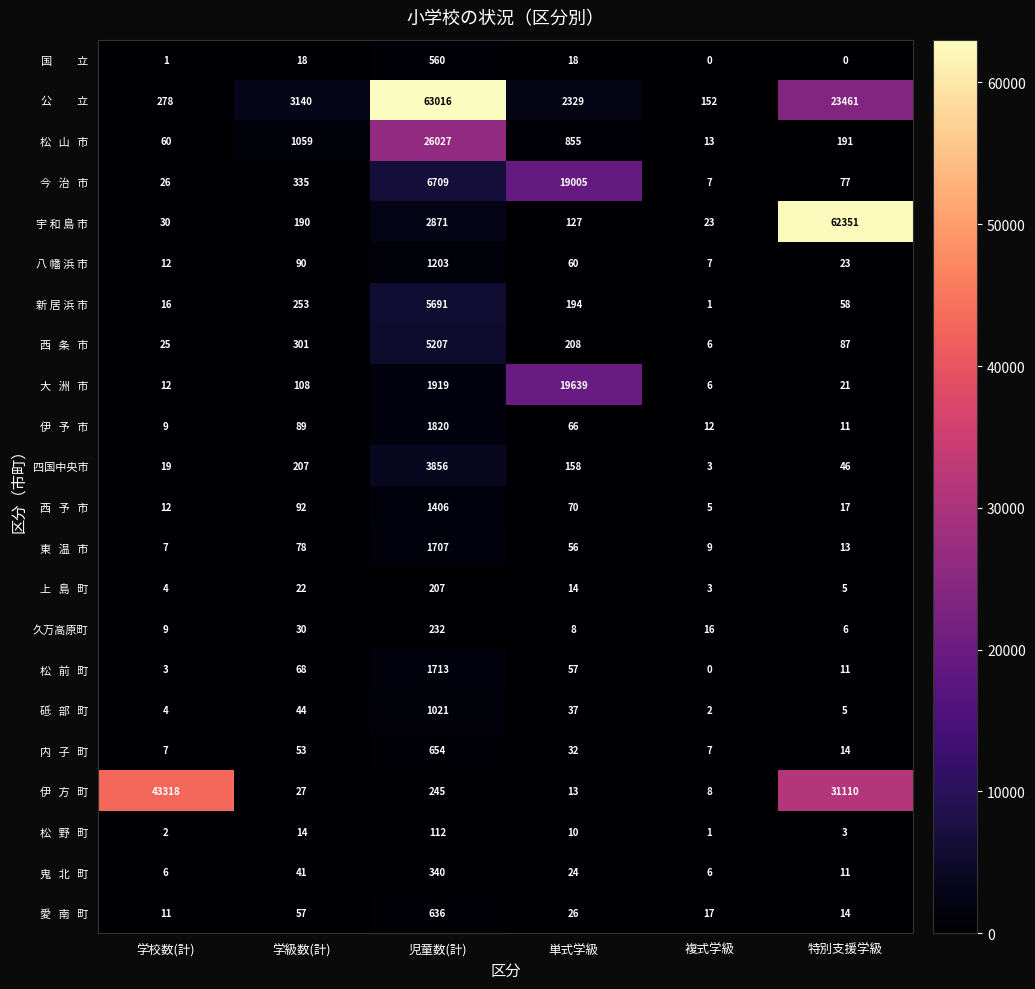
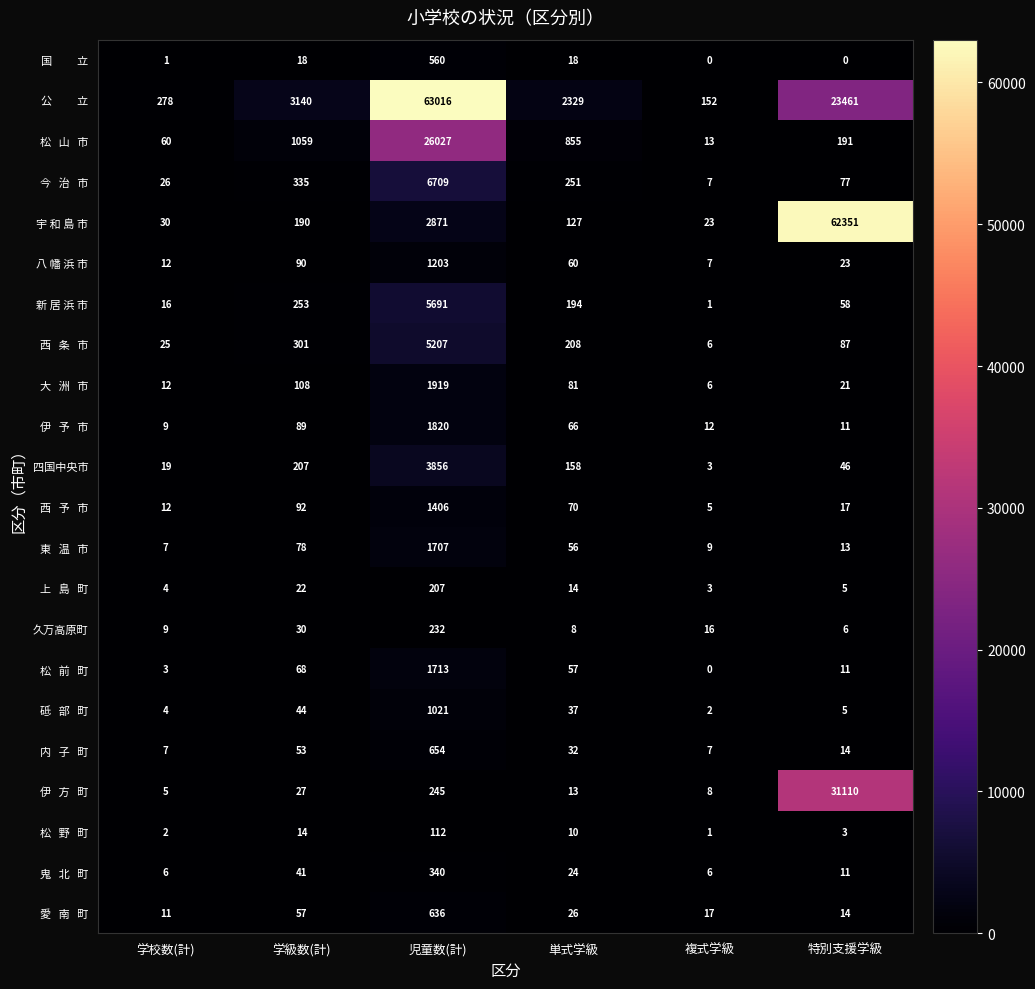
  {
    "国 立": {
      "学校数(計)": 1,
      "学級数(計)": 18,
      "児童数(計)": 560,
      "単式学級": 18,
      "複式学級": 0,
      "特別支援学級": 0
    },
    "公 立": {
      "学校数(計)": 278,
      "学級数(計)": 3140,
      "児童数(計)": 63016,
      "単式学級": 2329,
      "複式学級": 152,
      "特別支援学級": 23461
    },
    "松 山 市": {
      "学校数(計)": 60,
      "学級数(計)": 1059,
      "児童数(計)": 26027,
      "単式学級": 855,
      "複式学級": 13,
      "特別支援学級": 191
    },
    "今 治 市": {
      "学校数(計)": 26,
      "学級数(計)": 335,
      "児童数(計)": 6709,
-     "単式学級": 19005,
+     "単式学級": 251,
      "複式学級": 7,
      "特別支援学級": 77
    },
    "宇 和 島 市": {
      "学校数(計)": 30,
      "学級数(計)": 190,
      "児童数(計)": 2871,
      "単式学級": 127,
      "複式学級": 23,
      "特別支援学級": 62351
    },
    "八 幡 浜 市": {
      "学校数(計)": 12,
      "学級数(計)": 90,
      "児童数(計)": 1203,
      "単式学級": 60,
      "複式学級": 7,
      "特別支援学級": 23
    },
    "新 居 浜 市": {
      "学校数(計)": 16,
      "学級数(計)": 253,
      "児童数(計)": 5691,
      "単式学級": 194,
      "複式学級": 1,
      "特別支援学級": 58
    },
    "西 条 市": {
      "学校数(計)": 25,
      "学級数(計)": 301,
      "児童数(計)": 5207,
      "単式学級": 208,
      "複式学級": 6,
      "特別支援学級": 87
    },
    "大 洲 市": {
      "学校数(計)": 12,
      "学級数(計)": 108,
      "児童数(計)": 1919,
-     "単式学級": 19639,
+     "単式学級": 81,
      "複式学級": 6,
      "特別支援学級": 21
    },
    "伊 予 市": {
      "学校数(計)": 9,
      "学級数(計)": 89,
      "児童数(計)": 1820,
      "単式学級": 66,
      "複式学級": 12,
      "特別支援学級": 11
    },
    "四国中央市": {
      "学校数(計)": 19,
      "学級数(計)": 207,
      "児童数(計)": 3856,
      "単式学級": 158,
      "複式学級": 3,
      "特別支援学級": 46
    },
    "西 予 市": {
      "学校数(計)": 12,
      "学級数(計)": 92,
      "児童数(計)": 1406,
      "単式学級": 70,
      "複式学級": 5,
      "特別支援学級": 17
    },
    "東 温 市": {
      "学校数(計)": 7,
      "学級数(計)": 78,
      "児童数(計)": 1707,
      "単式学級": 56,
      "複式学級": 9,
      "特別支援学級": 13
    },
    "上 島 町": {
      "学校数(計)": 4,
      "学級数(計)": 22,
      "児童数(計)": 207,
      "単式学級": 14,
      "複式学級": 3,
      "特別支援学級": 5
    },
    "久万高原町": {
      "学校数(計)": 9,
      "学級数(計)": 30,
      "児童数(計)": 232,
      "単式学級": 8,
      "複式学級": 16,
      "特別支援学級": 6
    },
    "松 前 町": {
      "学校数(計)": 3,
      "学級数(計)": 68,
      "児童数(計)": 1713,
      "単式学級": 57,
      "複式学級": 0,
      "特別支援学級": 11
    },
    "砥 部 町": {
      "学校数(計)": 4,
      "学級数(計)": 44,
      "児童数(計)": 1021,
      "単式学級": 37,
      "複式学級": 2,
      "特別支援学級": 5
    },
    "内 子 町": {
      "学校数(計)": 7,
      "学級数(計)": 53,
      "児童数(計)": 654,
      "単式学級": 32,
      "複式学級": 7,
      "特別支援学級": 14
    },
    "伊 方 町": {
-     "学校数(計)": 43318,
+     "学校数(計)": 5,
      "学級数(計)": 27,
      "児童数(計)": 245,
      "単式学級": 13,
      "複式学級": 8,
      "特別支援学級": 31110
    },
    "松 野 町": {
      "学校数(計)": 2,
      "学級数(計)": 14,
      "児童数(計)": 112,
      "単式学級": 10,
      "複式学級": 1,
      "特別支援学級": 3
    },
    "鬼 北 町": {
      "学校数(計)": 6,
      "学級数(計)": 41,
      "児童数(計)": 340,
      "単式学級": 24,
      "複式学級": 6,
      "特別支援学級": 11
    },
    "愛 南 町": {
      "学校数(計)": 11,
      "学級数(計)": 57,
      "児童数(計)": 636,
      "単式学級": 26,
      "複式学級": 17,
      "特別支援学級": 14
    }
  }
